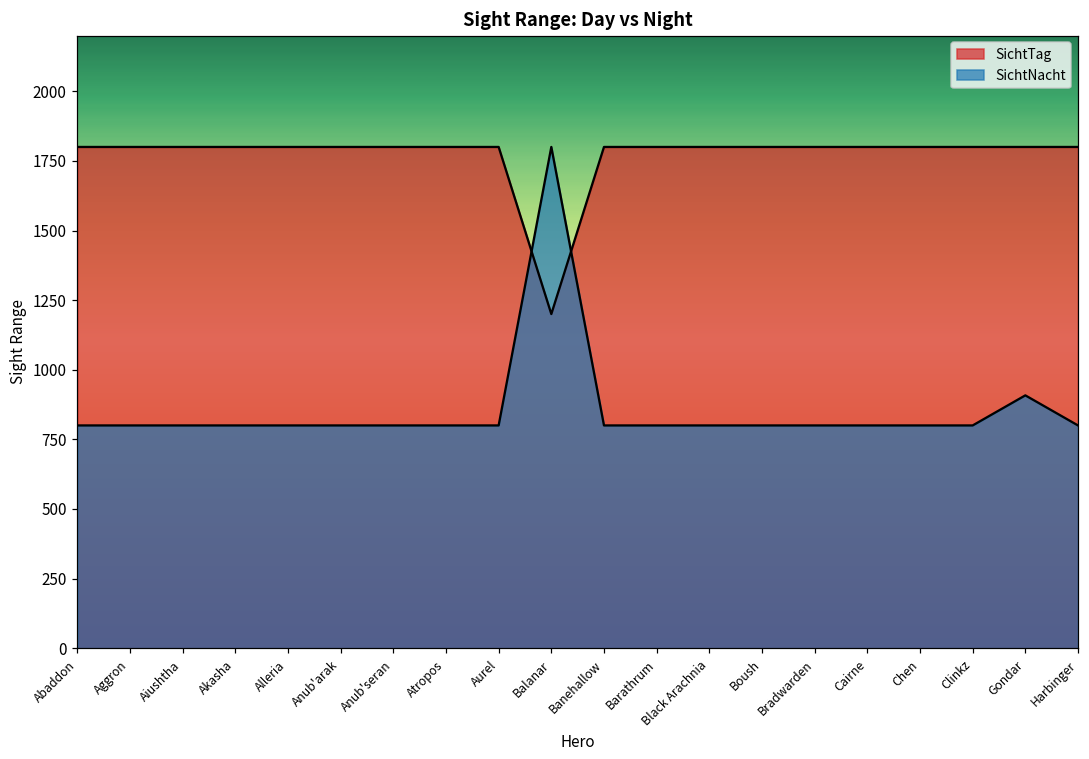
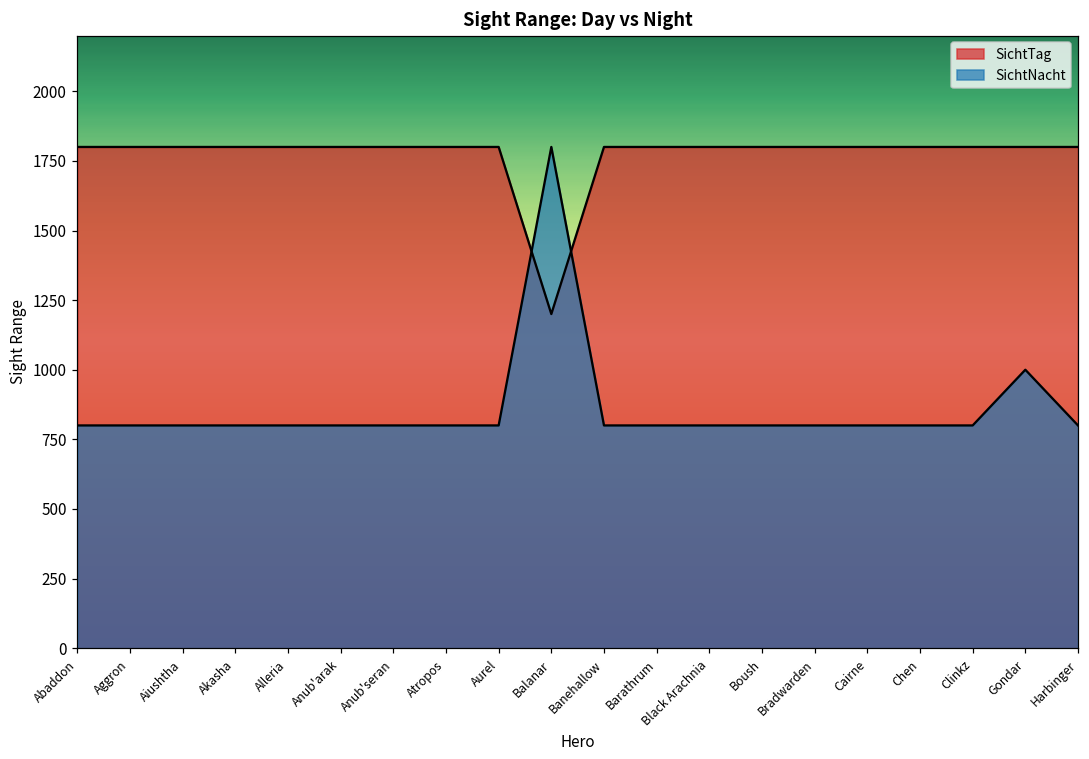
  {
    "SichtTag": {
      "Abaddon": 1800,
      "Aggron": 1800,
      "Aiushtha": 1800,
      "Akasha": 1800,
      "Alleria": 1800,
      "Anub'arak": 1800,
      "Anub'seran": 1800,
      "Atropos": 1800,
      "Aurel": 1800,
      "Balanar": 1200,
      "Banehallow": 1800,
      "Barathrum": 1800,
      "Black Arachnia": 1800,
      "Boush": 1800,
      "Bradwarden": 1800,
      "Cairne": 1800,
      "Chen": 1800,
      "Clinkz": 1800,
      "Gondar": 1800,
      "Harbinger": 1800
    },
    "SichtNacht": {
      "Abaddon": 800,
      "Aggron": 800,
      "Aiushtha": 800,
      "Akasha": 800,
      "Alleria": 800,
      "Anub'arak": 800,
      "Anub'seran": 800,
      "Atropos": 800,
      "Aurel": 800,
      "Balanar": 1800,
      "Banehallow": 800,
      "Barathrum": 800,
      "Black Arachnia": 800,
      "Boush": 800,
      "Bradwarden": 800,
      "Cairne": 800,
      "Chen": 800,
      "Clinkz": 800,
-     "Gondar": 910,
+     "Gondar": 1000,
      "Harbinger": 800
    }
  }
